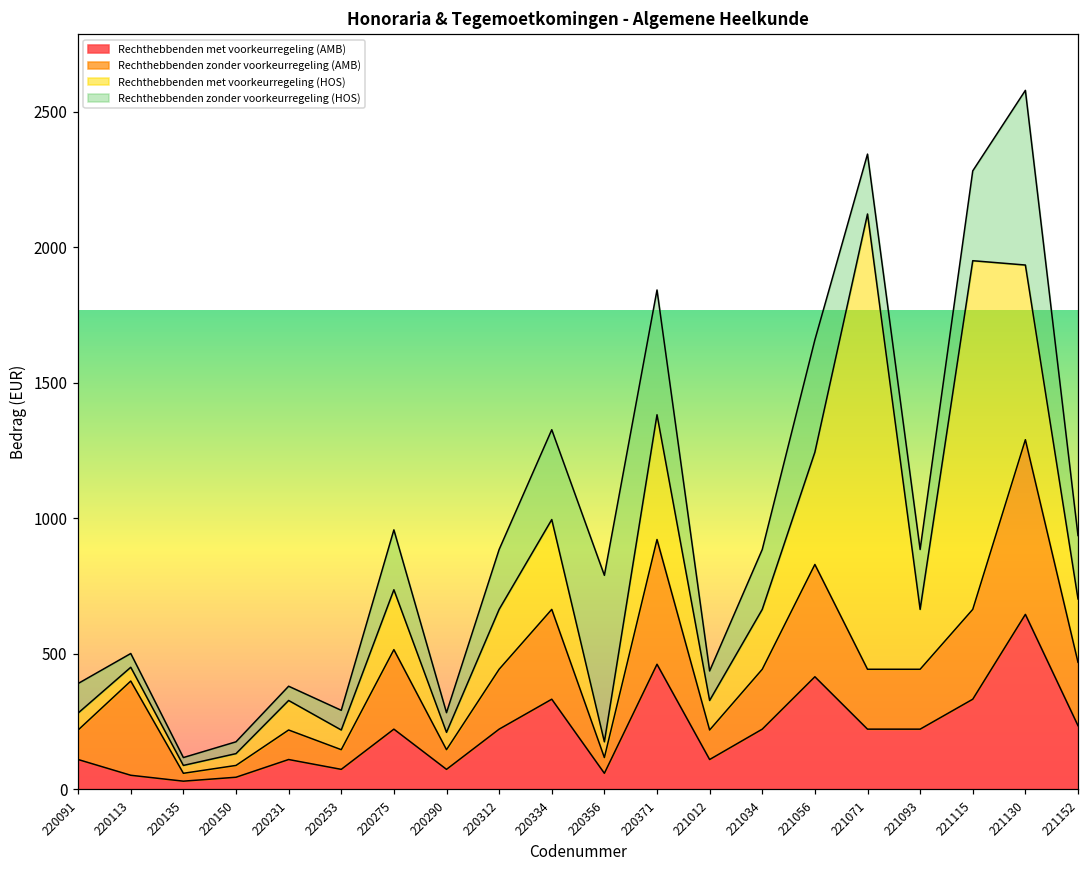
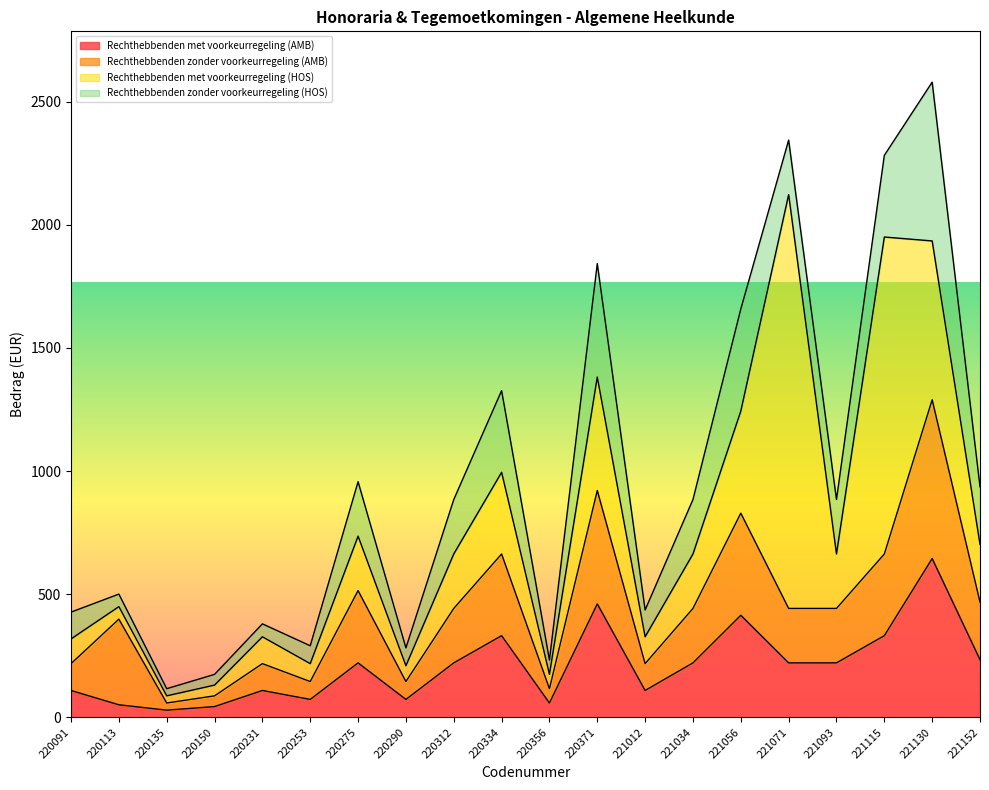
  {
    "Rechthebbenden met voorkeurregeling (AMB)": {
      "220091": 110,
      "220113": 50,
      "220135": 30,
      "220150": 40,
      "220231": 110,
      "220253": 70,
      "220275": 220,
      "220290": 70,
      "220312": 220,
      "220334": 330,
      "220356": 60,
      "220371": 460,
      "221012": 110,
      "221034": 220,
      "221056": 410,
      "221071": 220,
      "221093": 220,
      "221115": 330,
      "221130": 640,
      "221152": 230
    },
    "Rechthebbenden zonder voorkeurregeling (AMB)": {
      "220091": 110,
      "220113": 350,
      "220135": 30,
      "220150": 40,
      "220231": 110,
      "220253": 70,
      "220275": 290,
      "220290": 70,
      "220312": 220,
      "220334": 330,
      "220356": 60,
      "220371": 460,
      "221012": 110,
      "221034": 220,
      "221056": 410,
      "221071": 220,
      "221093": 220,
      "221115": 330,
      "221130": 640,
      "221152": 230
    },
    "Rechthebbenden met voorkeurregeling (HOS)": {
-     "220091": 60,
+     "220091": 100,
      "220113": 50,
      "220135": 30,
      "220150": 40,
      "220231": 110,
      "220253": 70,
      "220275": 220,
      "220290": 60,
      "220312": 220,
      "220334": 330,
      "220356": 60,
      "220371": 460,
      "221012": 110,
      "221034": 220,
      "221056": 410,
      "221071": 1680,
      "221093": 220,
      "221115": 1290,
      "221130": 640,
      "221152": 230
    },
    "Rechthebbenden zonder voorkeurregeling (HOS)": {
      "220091": 110,
      "220113": 50,
      "220135": 30,
      "220150": 40,
      "220231": 50,
      "220253": 70,
      "220275": 220,
      "220290": 70,
      "220312": 220,
      "220334": 330,
-     "220356": 610,
+     "220356": 60,
      "220371": 460,
      "221012": 110,
      "221034": 220,
      "221056": 410,
      "221071": 220,
      "221093": 220,
      "221115": 330,
      "221130": 640,
      "221152": 230
    }
  }
